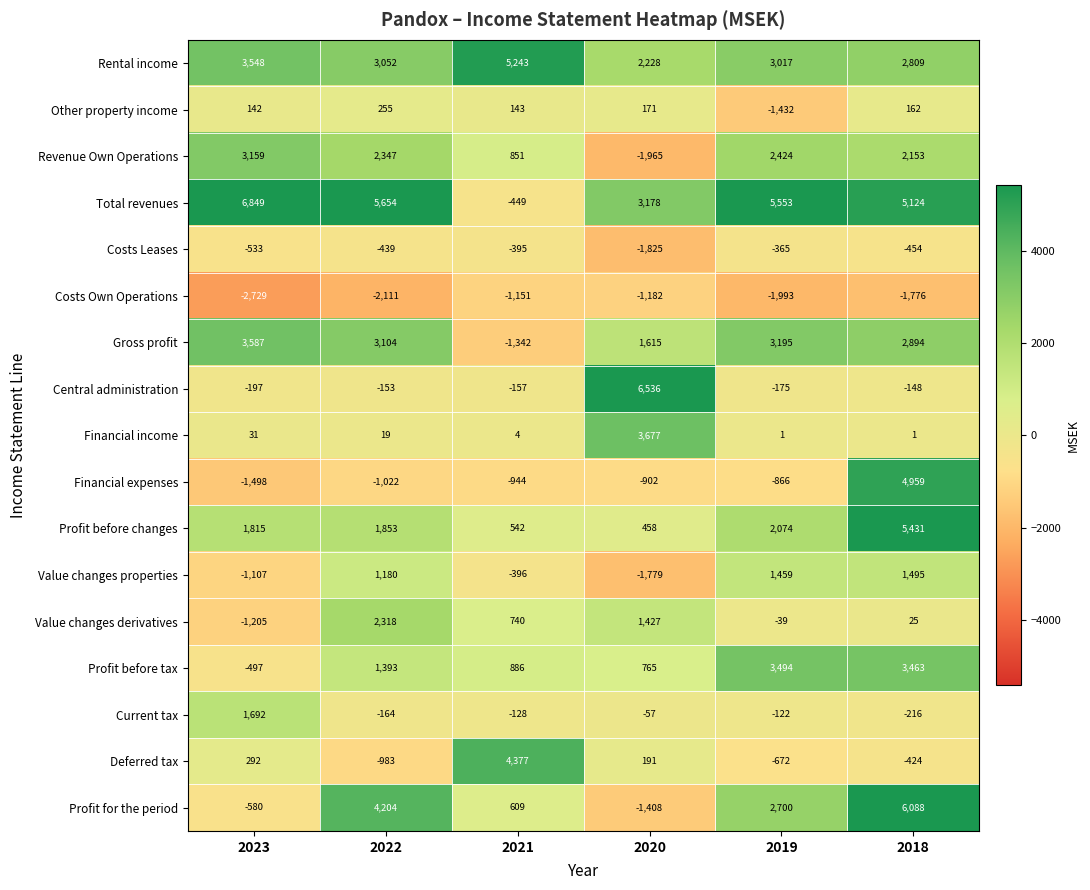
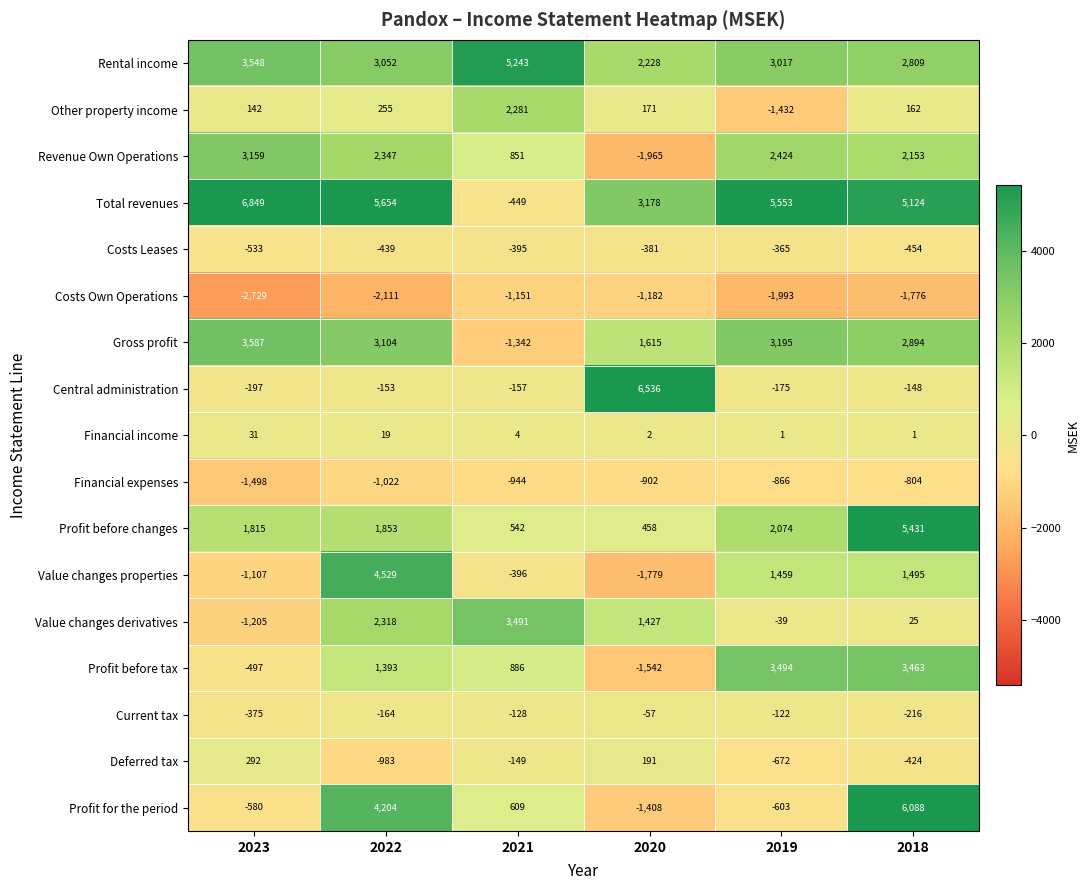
  {
    "Rental income": {
      "2023": "3,548",
      "2022": "3,052",
      "2021": "5,243",
      "2020": "2,228",
      "2019": "3,017",
      "2018": "2,809"
    },
    "Other property income": {
      "2023": "142",
      "2022": "255",
-     "2021": "143",
+     "2021": "2,281",
      "2020": "171",
      "2019": "-1,432",
      "2018": "162"
    },
    "Revenue Own Operations": {
      "2023": "3,159",
      "2022": "2,347",
      "2021": "851",
      "2020": "-1,965",
      "2019": "2,424",
      "2018": "2,153"
    },
    "Total revenues": {
      "2023": "6,849",
      "2022": "5,654",
      "2021": "-449",
      "2020": "3,178",
      "2019": "5,553",
      "2018": "5,124"
    },
    "Costs Leases": {
      "2023": "-533",
      "2022": "-439",
      "2021": "-395",
-     "2020": "-1,825",
+     "2020": "-381",
      "2019": "-365",
      "2018": "-454"
    },
    "Costs Own Operations": {
      "2023": "-2,729",
      "2022": "-2,111",
      "2021": "-1,151",
      "2020": "-1,182",
      "2019": "-1,993",
      "2018": "-1,776"
    },
    "Gross profit": {
      "2023": "3,587",
      "2022": "3,104",
      "2021": "-1,342",
      "2020": "1,615",
      "2019": "3,195",
      "2018": "2,894"
    },
    "Central administration": {
      "2023": "-197",
      "2022": "-153",
      "2021": "-157",
      "2020": "6,536",
      "2019": "-175",
      "2018": "-148"
    },
    "Financial income": {
      "2023": "31",
      "2022": "19",
      "2021": "4",
-     "2020": "3,677",
+     "2020": "2",
      "2019": "1",
      "2018": "1"
    },
    "Financial expenses": {
      "2023": "-1,498",
      "2022": "-1,022",
      "2021": "-944",
      "2020": "-902",
      "2019": "-866",
-     "2018": "4,959"
+     "2018": "-804"
    },
    "Profit before changes": {
      "2023": "1,815",
      "2022": "1,853",
      "2021": "542",
      "2020": "458",
      "2019": "2,074",
      "2018": "5,431"
    },
    "Value changes properties": {
      "2023": "-1,107",
-     "2022": "1,180",
+     "2022": "4,529",
      "2021": "-396",
      "2020": "-1,779",
      "2019": "1,459",
      "2018": "1,495"
    },
    "Value changes derivatives": {
      "2023": "-1,205",
      "2022": "2,318",
-     "2021": "740",
+     "2021": "3,491",
      "2020": "1,427",
      "2019": "-39",
      "2018": "25"
    },
    "Profit before tax": {
      "2023": "-497",
      "2022": "1,393",
      "2021": "886",
-     "2020": "765",
+     "2020": "-1,542",
      "2019": "3,494",
      "2018": "3,463"
    },
    "Current tax": {
-     "2023": "1,692",
+     "2023": "-375",
      "2022": "-164",
      "2021": "-128",
      "2020": "-57",
      "2019": "-122",
      "2018": "-216"
    },
    "Deferred tax": {
      "2023": "292",
      "2022": "-983",
-     "2021": "4,377",
+     "2021": "-149",
      "2020": "191",
      "2019": "-672",
      "2018": "-424"
    },
    "Profit for the period": {
      "2023": "-580",
      "2022": "4,204",
      "2021": "609",
      "2020": "-1,408",
-     "2019": "2,700",
+     "2019": "-603",
      "2018": "6,088"
    }
  }
